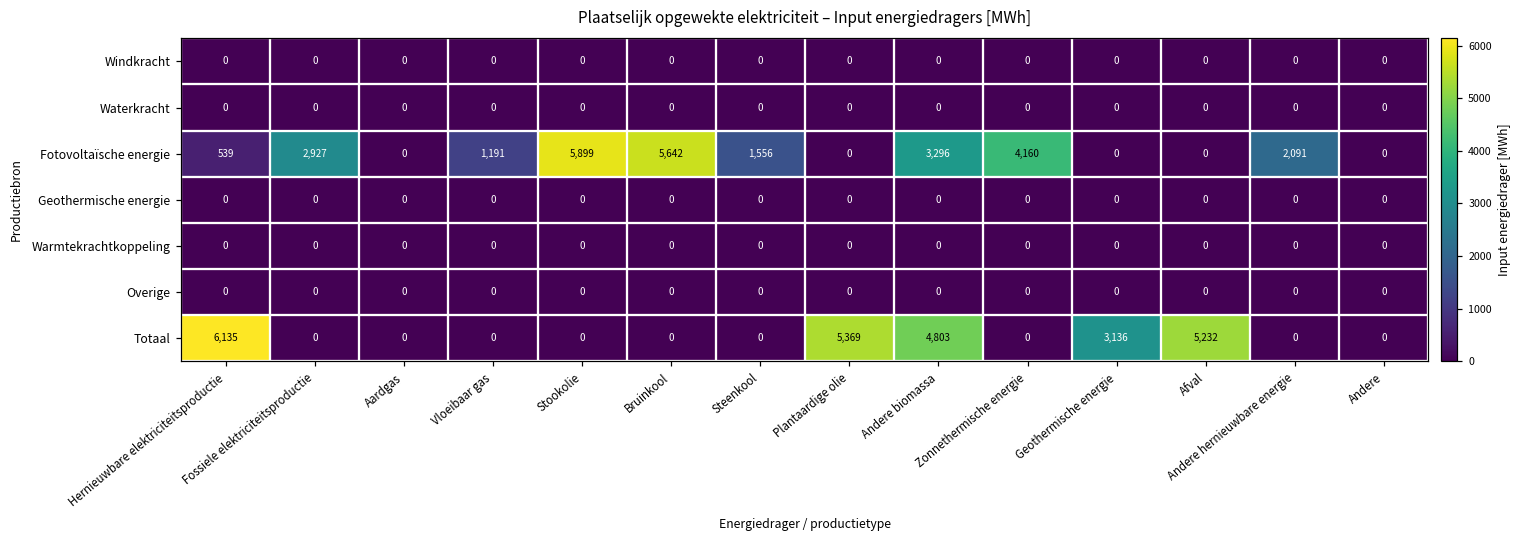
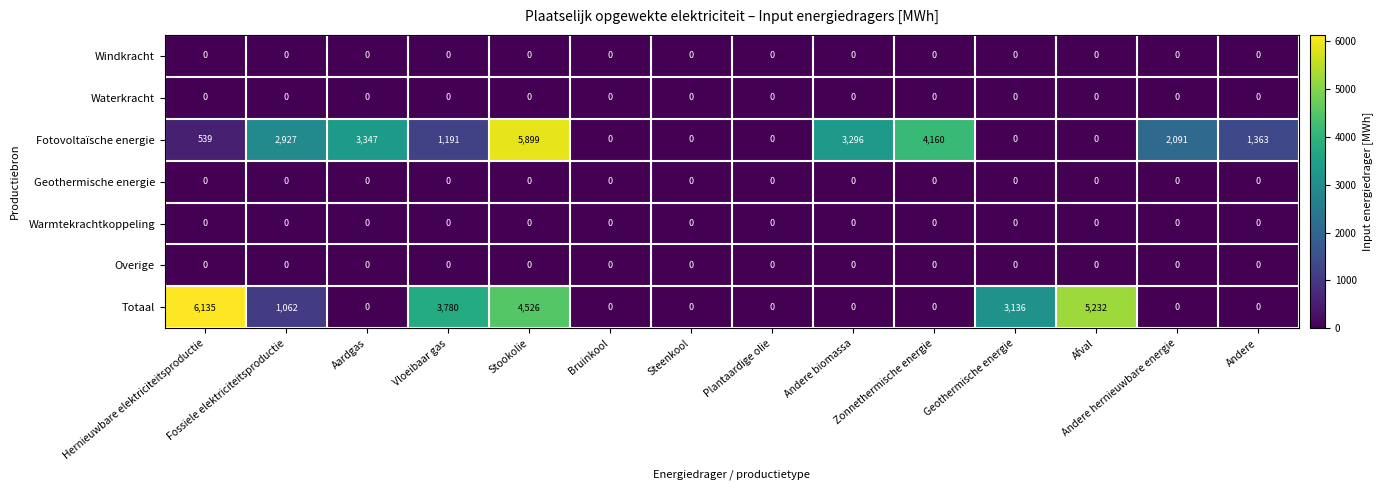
  {
    "Windkracht": {
      "Hernieuwbare elektriciteitsproductie": "0",
      "Fossiele elektriciteitsproductie": "0",
      "Aardgas": "0",
      "Vloeibaar gas": "0",
      "Stookolie": "0",
      "Bruinkool": "0",
      "Steenkool": "0",
      "Plantaardige olie": "0",
      "Andere biomassa": "0",
      "Zonnethermische energie": "0",
      "Geothermische energie": "0",
      "Afval": "0",
      "Andere hernieuwbare energie": "0",
      "Andere": "0"
    },
    "Waterkracht": {
      "Hernieuwbare elektriciteitsproductie": "0",
      "Fossiele elektriciteitsproductie": "0",
      "Aardgas": "0",
      "Vloeibaar gas": "0",
      "Stookolie": "0",
      "Bruinkool": "0",
      "Steenkool": "0",
      "Plantaardige olie": "0",
      "Andere biomassa": "0",
      "Zonnethermische energie": "0",
      "Geothermische energie": "0",
      "Afval": "0",
      "Andere hernieuwbare energie": "0",
      "Andere": "0"
    },
    "Fotovoltaïsche energie": {
      "Hernieuwbare elektriciteitsproductie": "539",
      "Fossiele elektriciteitsproductie": "2,927",
-     "Aardgas": "0",
+     "Aardgas": "3,347",
      "Vloeibaar gas": "1,191",
      "Stookolie": "5,899",
-     "Bruinkool": "5,642",
-     "Steenkool": "1,556",
+     "Bruinkool": "0",
+     "Steenkool": "0",
      "Plantaardige olie": "0",
      "Andere biomassa": "3,296",
      "Zonnethermische energie": "4,160",
      "Geothermische energie": "0",
      "Afval": "0",
      "Andere hernieuwbare energie": "2,091",
-     "Andere": "0"
+     "Andere": "1,363"
    },
    "Geothermische energie": {
      "Hernieuwbare elektriciteitsproductie": "0",
      "Fossiele elektriciteitsproductie": "0",
      "Aardgas": "0",
      "Vloeibaar gas": "0",
      "Stookolie": "0",
      "Bruinkool": "0",
      "Steenkool": "0",
      "Plantaardige olie": "0",
      "Andere biomassa": "0",
      "Zonnethermische energie": "0",
      "Geothermische energie": "0",
      "Afval": "0",
      "Andere hernieuwbare energie": "0",
      "Andere": "0"
    },
    "Warmtekrachtkoppeling": {
      "Hernieuwbare elektriciteitsproductie": "0",
      "Fossiele elektriciteitsproductie": "0",
      "Aardgas": "0",
      "Vloeibaar gas": "0",
      "Stookolie": "0",
      "Bruinkool": "0",
      "Steenkool": "0",
      "Plantaardige olie": "0",
      "Andere biomassa": "0",
      "Zonnethermische energie": "0",
      "Geothermische energie": "0",
      "Afval": "0",
      "Andere hernieuwbare energie": "0",
      "Andere": "0"
    },
    "Overige": {
      "Hernieuwbare elektriciteitsproductie": "0",
      "Fossiele elektriciteitsproductie": "0",
      "Aardgas": "0",
      "Vloeibaar gas": "0",
      "Stookolie": "0",
      "Bruinkool": "0",
      "Steenkool": "0",
      "Plantaardige olie": "0",
      "Andere biomassa": "0",
      "Zonnethermische energie": "0",
      "Geothermische energie": "0",
      "Afval": "0",
      "Andere hernieuwbare energie": "0",
      "Andere": "0"
    },
    "Totaal": {
      "Hernieuwbare elektriciteitsproductie": "6,135",
-     "Fossiele elektriciteitsproductie": "0",
+     "Fossiele elektriciteitsproductie": "1,062",
      "Aardgas": "0",
-     "Vloeibaar gas": "0",
-     "Stookolie": "0",
+     "Vloeibaar gas": "3,780",
+     "Stookolie": "4,526",
      "Bruinkool": "0",
      "Steenkool": "0",
-     "Plantaardige olie": "5,369",
-     "Andere biomassa": "4,803",
+     "Plantaardige olie": "0",
+     "Andere biomassa": "0",
      "Zonnethermische energie": "0",
      "Geothermische energie": "3,136",
      "Afval": "5,232",
      "Andere hernieuwbare energie": "0",
      "Andere": "0"
    }
  }
